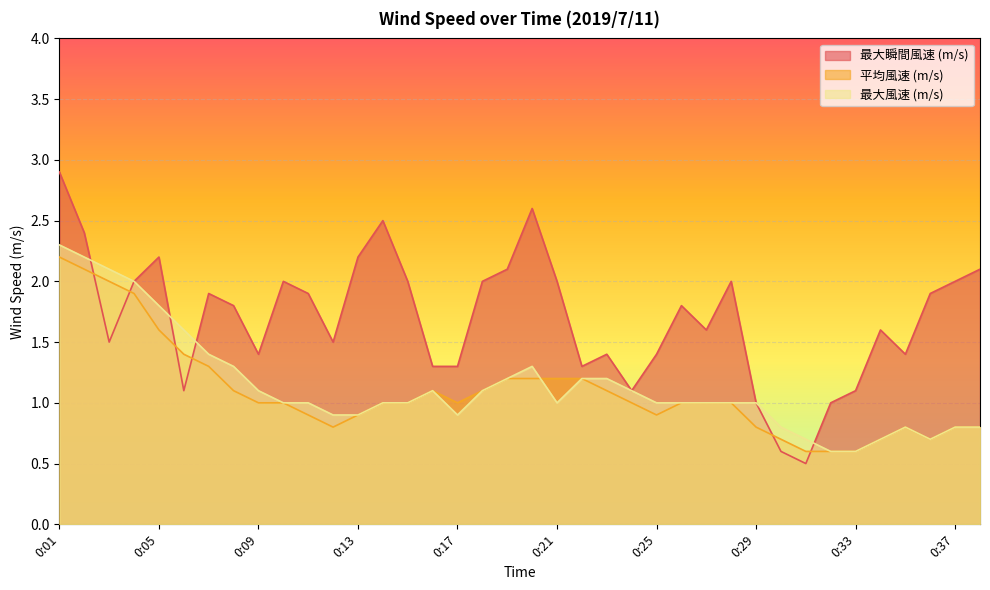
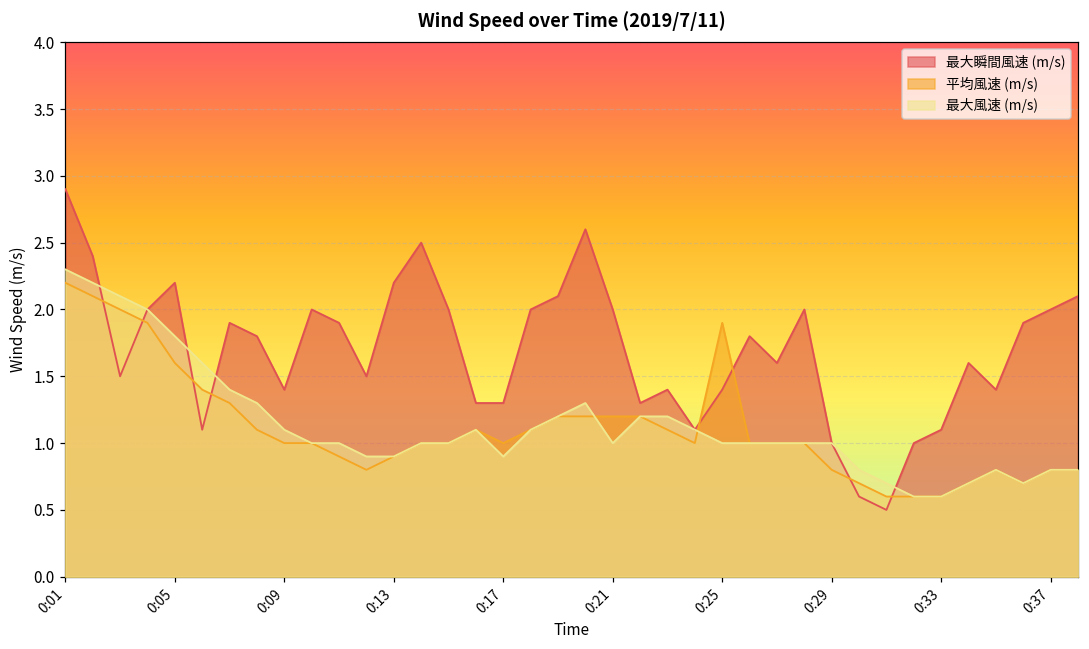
  {
    "最大瞬間風速 (m/s)": {
      "0:01": 2.9,
      "0:05": 2.2,
      "0:09": 1.4,
      "0:13": 2.2,
      "0:17": 1.3,
      "0:21": 2.0,
      "0:25": 1.4,
      "0:33": 1.1,
      "0:37": 2.0
    },
    "平均風速 (m/s)": {
      "0:01": 2.2,
      "0:05": 1.6,
      "0:09": 1.0,
      "0:17": 1.0,
      "0:21": 1.2,
-     "0:25": 0.9,
+     "0:25": 1.9,
      "0:29": 0.8
    },
    "最大風速 (m/s)": {
      "0:01": 2.3,
      "0:05": 1.8,
      "0:09": 1.1,
      "0:17": 0.9,
      "0:21": 1.0,
      "0:25": 1.0
    }
  }
